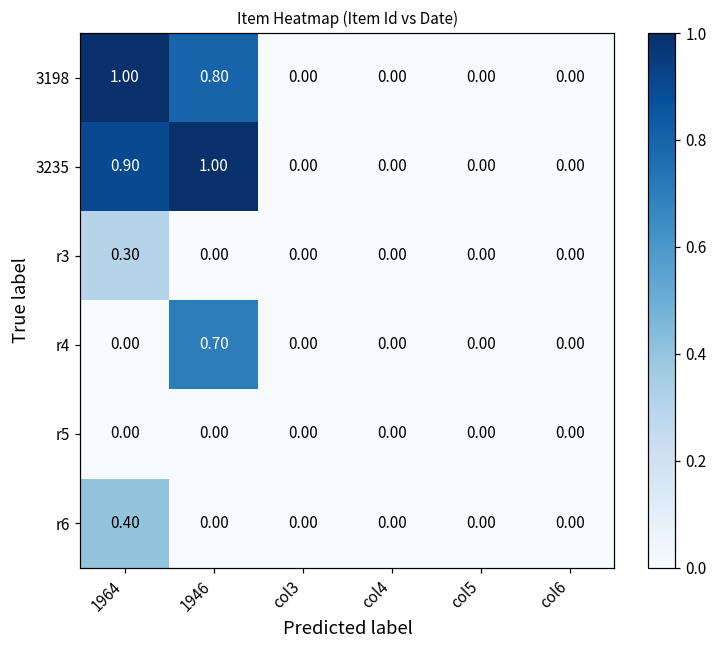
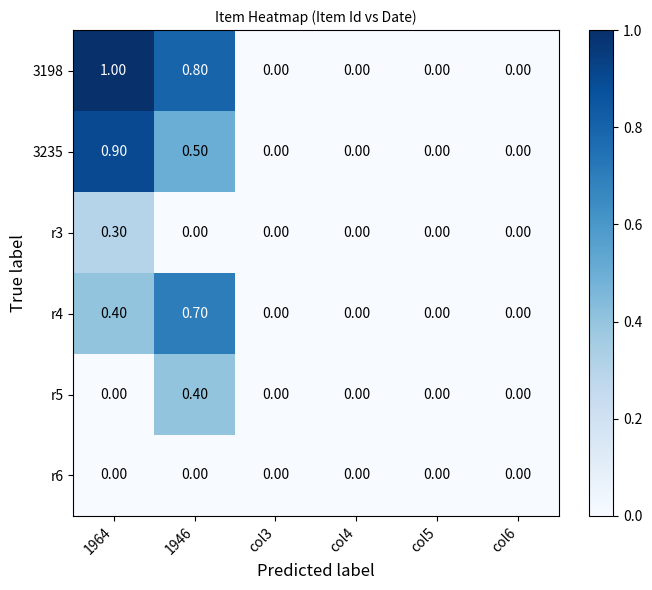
  {
    "3198": {
      "1964": 1.00,
      "1946": 0.80,
      "col3": 0.00,
      "col4": 0.00,
      "col5": 0.00,
      "col6": 0.00
    },
    "3235": {
      "1964": 0.90,
-     "1946": 1.00,
+     "1946": 0.50,
      "col3": 0.00,
      "col4": 0.00,
      "col5": 0.00,
      "col6": 0.00
    },
    "r3": {
      "1964": 0.30,
      "1946": 0.00,
      "col3": 0.00,
      "col4": 0.00,
      "col5": 0.00,
      "col6": 0.00
    },
    "r4": {
-     "1964": 0.00,
+     "1964": 0.40,
      "1946": 0.70,
      "col3": 0.00,
      "col4": 0.00,
      "col5": 0.00,
      "col6": 0.00
    },
    "r5": {
      "1964": 0.00,
-     "1946": 0.00,
+     "1946": 0.40,
      "col3": 0.00,
      "col4": 0.00,
      "col5": 0.00,
      "col6": 0.00
    },
    "r6": {
-     "1964": 0.40,
+     "1964": 0.00,
      "1946": 0.00,
      "col3": 0.00,
      "col4": 0.00,
      "col5": 0.00,
      "col6": 0.00
    }
  }
